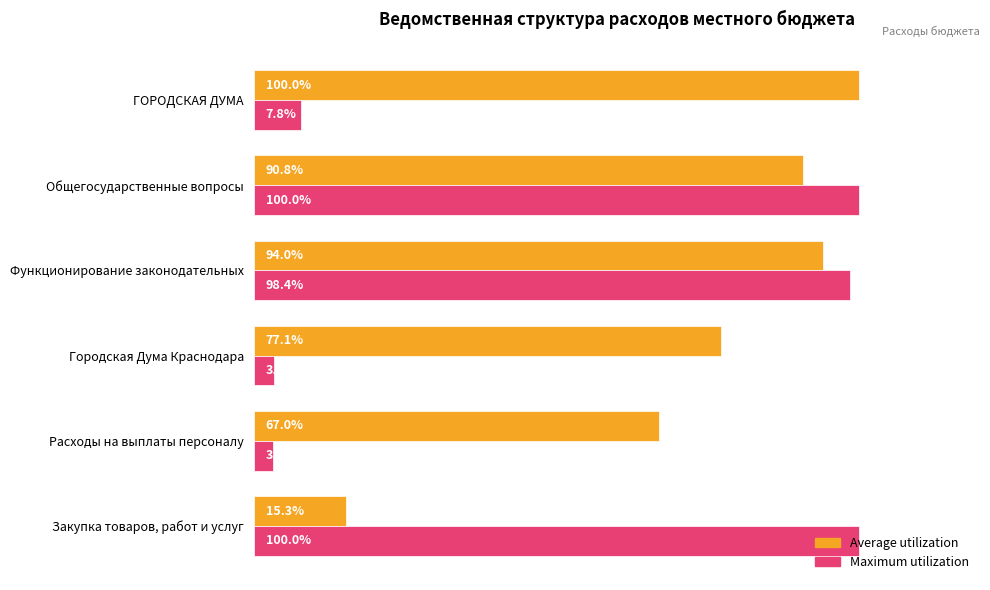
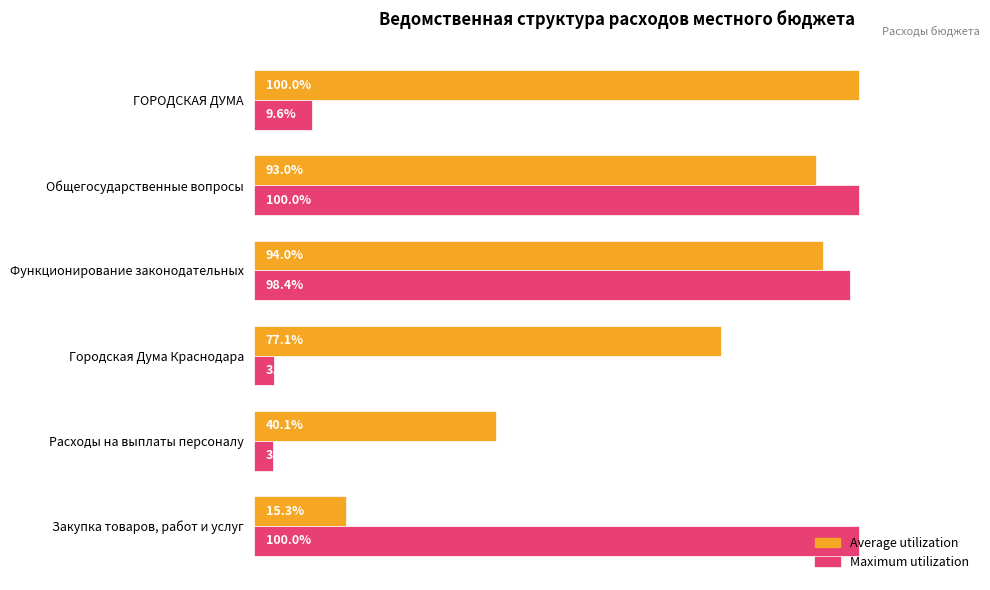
  {
    "Average utilization": {
      "ГОРОДСКАЯ ДУМА": "100.0%",
-     "Общегосударственные вопросы": "90.8%",
+     "Общегосударственные вопросы": "93.0%",
      "Функционирование законодательных": "94.0%",
      "Городская Дума Краснодара": "77.1%",
-     "Расходы на выплаты персоналу": "67.0%",
+     "Расходы на выплаты персоналу": "40.1%",
      "Закупка товаров, работ и услуг": "15.3%"
    },
    "Maximum utilization": {
-     "ГОРОДСКАЯ ДУМА": "7.8%",
+     "ГОРОДСКАЯ ДУМА": "9.6%",
      "Общегосударственные вопросы": "100.0%",
      "Функционирование законодательных": "98.4%",
      "Закупка товаров, работ и услуг": "100.0%"
    }
  }
